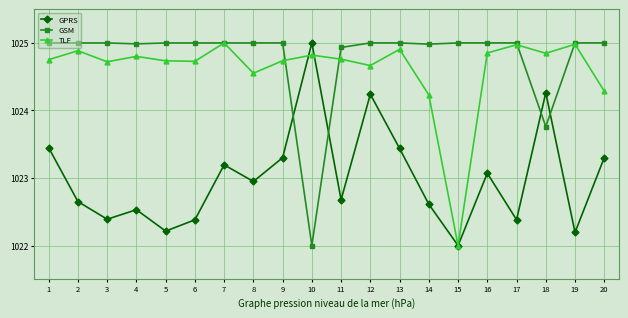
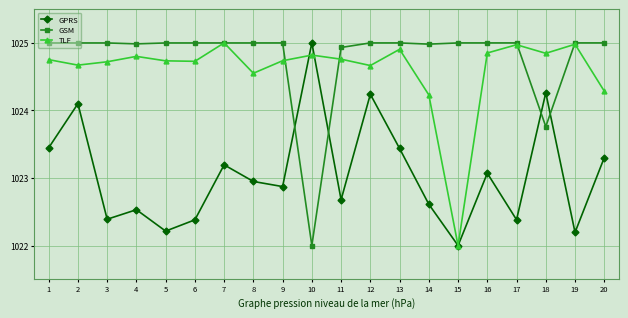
  {
    "GPRS": {
      "1": 1023.4,
-     "2": 1022.7,
+     "2": 1024.1,
      "3": 1022.4,
      "4": 1022.5,
      "5": 1022.2,
      "6": 1022.4,
      "7": 1023.2,
      "8": 1022.9,
-     "9": 1023.3,
+     "9": 1022.9,
      "10": 1025.0,
      "11": 1022.7,
      "12": 1024.2,
      "13": 1023.4,
      "14": 1022.6,
      "16": 1023.1,
      "17": 1022.4,
      "18": 1024.3,
      "19": 1022.2,
      "20": 1023.3
    },
    "GSM": {
      "3": 1025.0,
      "4": 1025.0,
      "5": 1025.0,
      "6": 1025.0,
      "8": 1025.0,
      "9": 1025.0,
      "10": 1022.0,
      "11": 1024.9,
      "12": 1025.0,
      "13": 1025.0,
      "14": 1025.0,
      "15": 1025.0,
      "16": 1025.0,
      "18": 1023.8,
      "20": 1025.0
    },
    "TLF": {
      "1": 1024.8,
-     "2": 1024.9,
+     "2": 1024.7,
      "3": 1024.7,
      "4": 1024.8,
      "5": 1024.7,
      "6": 1024.7,
      "8": 1024.6,
      "9": 1024.7,
      "10": 1024.8,
      "11": 1024.8,
      "12": 1024.7,
      "13": 1024.9,
      "14": 1024.2,
      "16": 1024.9,
      "18": 1024.8,
      "20": 1024.3
    }
  }
